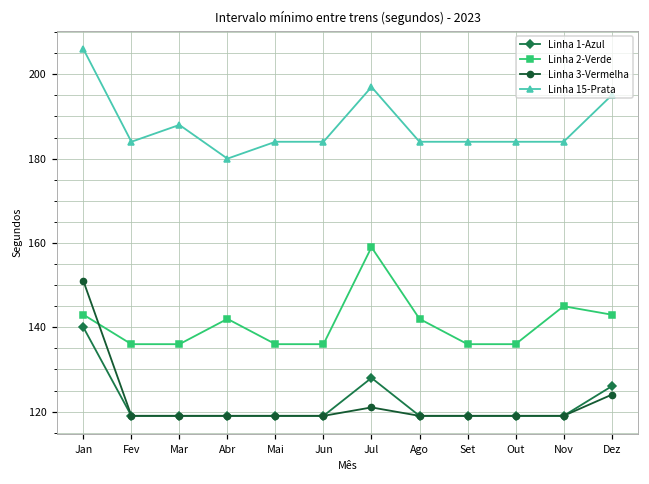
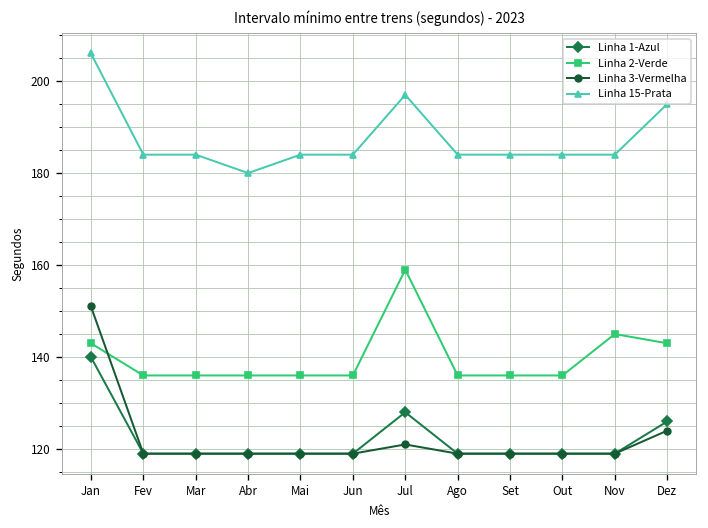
  {
    "Linha 2-Verde": {
      "Jan": 143,
      "Fev": 136,
      "Mar": 136,
-     "Abr": 142,
+     "Abr": 136,
      "Mai": 136,
      "Jun": 136,
      "Jul": 159,
-     "Ago": 142,
+     "Ago": 136,
      "Set": 136,
      "Out": 136,
      "Nov": 145,
      "Dez": 143
    },
    "Linha 15-Prata": {
      "Jan": 206,
      "Fev": 184,
-     "Mar": 188,
+     "Mar": 184,
      "Abr": 180,
      "Mai": 184,
      "Jun": 184,
      "Jul": 197,
      "Ago": 184,
      "Set": 184,
      "Out": 184,
      "Nov": 184
    }
  }
